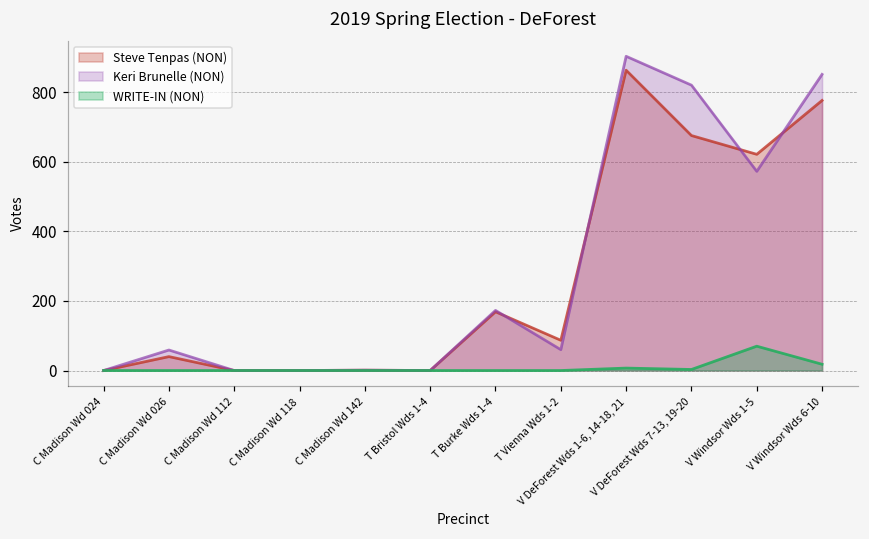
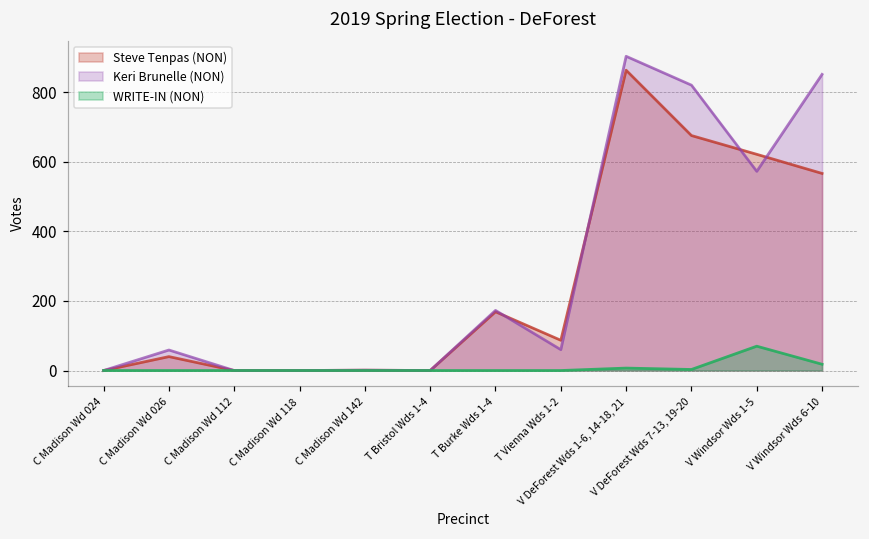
  {
    "Steve Tenpas (NON)": {
      "C Madison Wd 026": 40,
      "T Vienna Wds 1-2": 90,
      "V DeForest Wds 1-6, 14-18, 21": 860,
      "V DeForest Wds 7-13, 19-20": 680,
      "V Windsor Wds 1-5": 620,
-     "V Windsor Wds 6-10": 780
+     "V Windsor Wds 6-10": 570
    },
    "Keri Brunelle (NON)": {
      "C Madison Wd 026": 60,
      "T Vienna Wds 1-2": 60,
      "V DeForest Wds 1-6, 14-18, 21": 900,
      "V DeForest Wds 7-13, 19-20": 820,
      "V Windsor Wds 1-5": 570,
      "V Windsor Wds 6-10": 850
    },
    "WRITE-IN (NON)": {
      "C Madison Wd 026": 0,
      "T Burke Wds 1-4": 0,
      "T Vienna Wds 1-2": 0,
      "V DeForest Wds 1-6, 14-18, 21": 10,
      "V DeForest Wds 7-13, 19-20": 0,
      "V Windsor Wds 1-5": 70,
      "V Windsor Wds 6-10": 20
    }
  }
